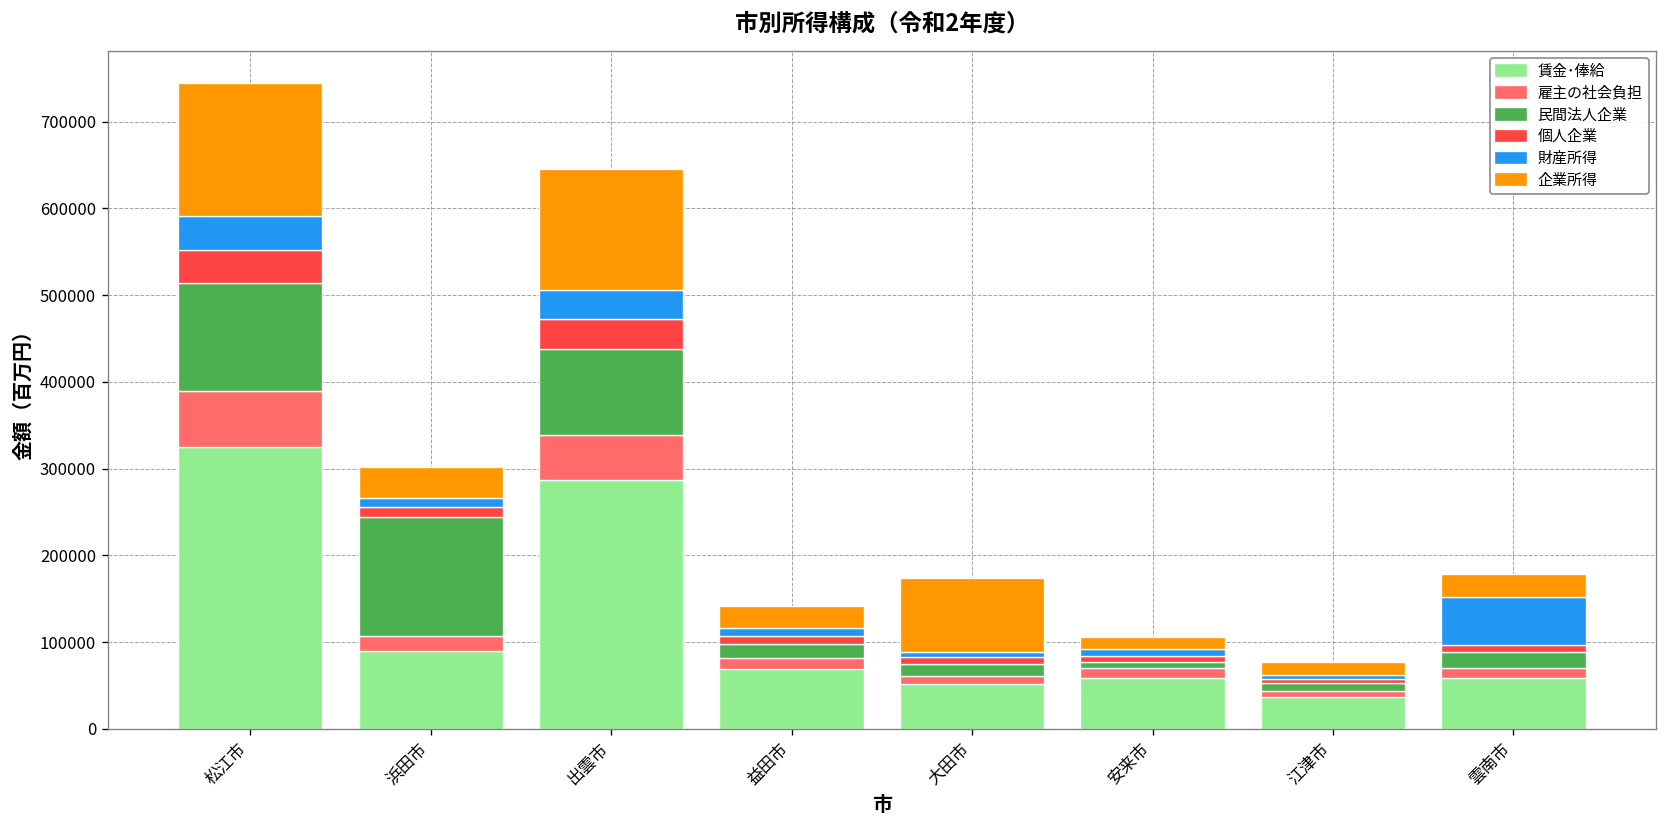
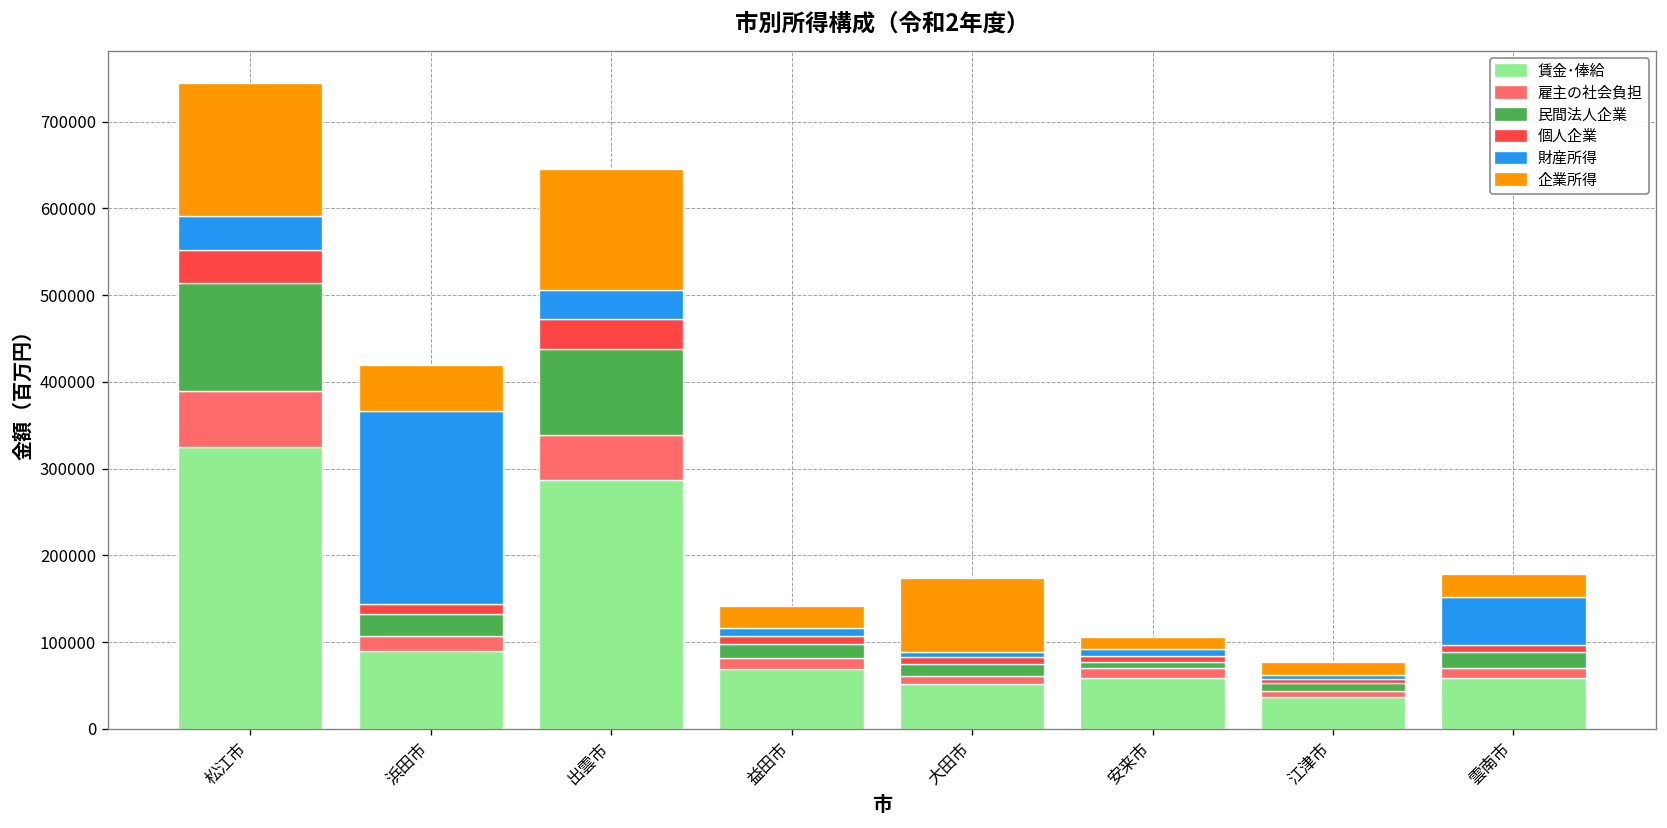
  {
    "賃金･俸給": {
      "松江市": 330000,
      "浜田市": 90000,
      "出雲市": 290000,
      "益田市": 70000,
      "大田市": 50000,
      "安来市": 60000,
      "江津市": 40000,
      "雲南市": 60000
    },
    "民間法人企業": {
      "松江市": 120000,
-     "浜田市": 140000,
+     "浜田市": 30000,
      "出雲市": 100000,
      "益田市": 20000,
      "大田市": 10000,
      "安来市": 10000,
      "江津市": 10000,
      "雲南市": 20000
    },
    "財産所得": {
      "松江市": 40000,
-     "浜田市": 10000,
+     "浜田市": 220000,
      "出雲市": 30000,
      "益田市": 10000,
      "大田市": 10000,
      "安来市": 10000,
      "江津市": 0,
      "雲南市": 60000
    },
    "企業所得": {
      "松江市": 150000,
-     "浜田市": 40000,
+     "浜田市": 50000,
      "出雲市": 140000,
      "益田市": 30000,
      "大田市": 80000,
      "安来市": 10000,
      "江津市": 10000,
      "雲南市": 30000
    }
  }
